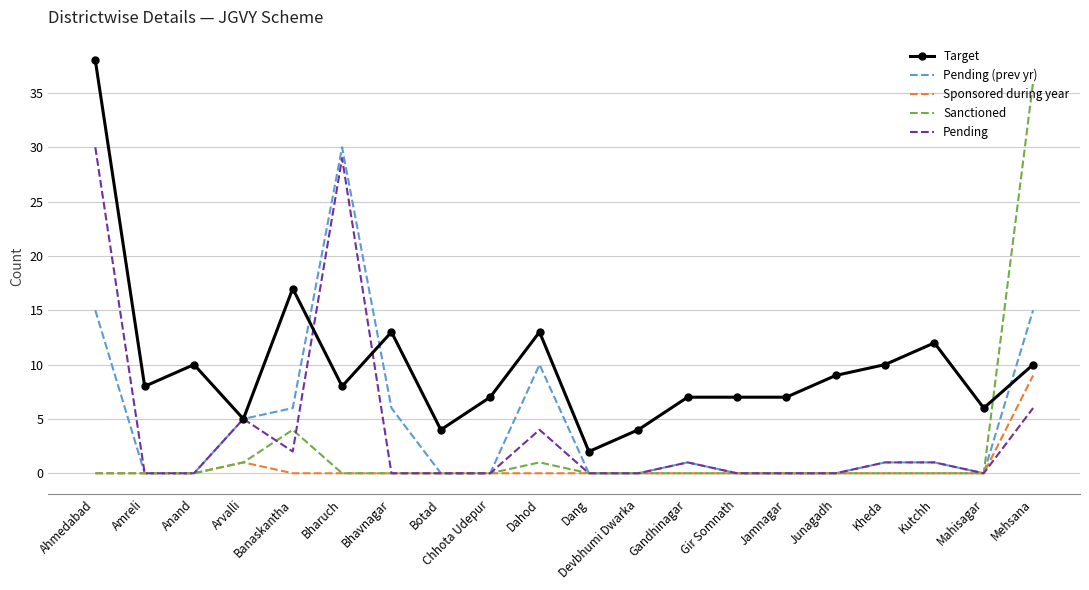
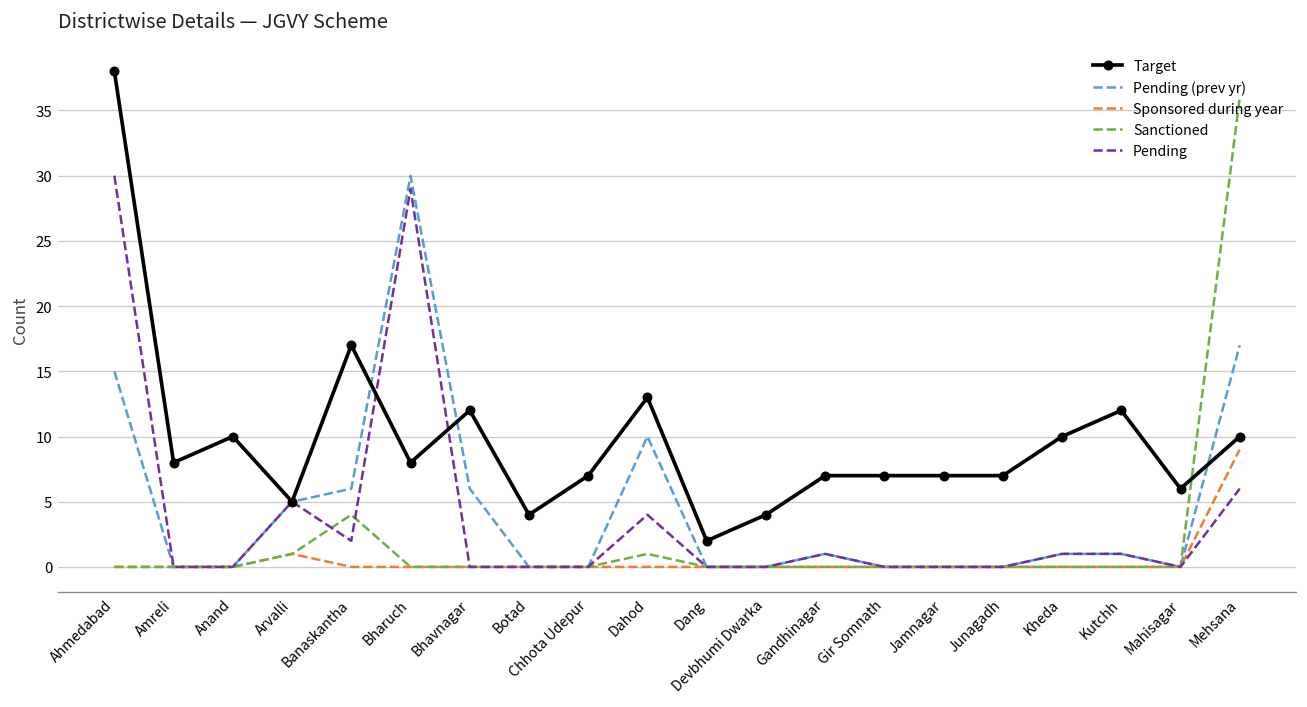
  {
    "Target": {
      "Ahmedabad": 38,
      "Amreli": 8,
      "Anand": 10,
      "Banaskantha": 17,
      "Bharuch": 8,
-     "Bhavnagar": 13,
+     "Bhavnagar": 12,
      "Botad": 4,
      "Chhota Udepur": 7,
      "Dahod": 13,
      "Dang": 2,
      "Devbhumi Dwarka": 4,
      "Gandhinagar": 7,
      "Gir Somnath": 7,
      "Jamnagar": 7,
-     "Junagadh": 9,
+     "Junagadh": 7,
      "Kheda": 10,
      "Kutchh": 12,
      "Mahisagar": 6,
      "Mehsana": 10
    },
    "Pending (prev yr)": {
      "Ahmedabad": 15,
      "Banaskantha": 6,
      "Bharuch": 30,
      "Bhavnagar": 6,
      "Dahod": 10,
-     "Mehsana": 15
+     "Mehsana": 17
    },
    "Sponsored during year": {
      "Banaskantha": 0,
      "Dahod": 0,
      "Mehsana": 9
    },
    "Sanctioned": {
      "Banaskantha": 4,
      "Dahod": 1,
      "Mehsana": 36
    },
    "Pending": {
      "Ahmedabad": 30,
      "Banaskantha": 2,
      "Bharuch": 29,
      "Dahod": 4,
      "Mehsana": 6
    }
  }
